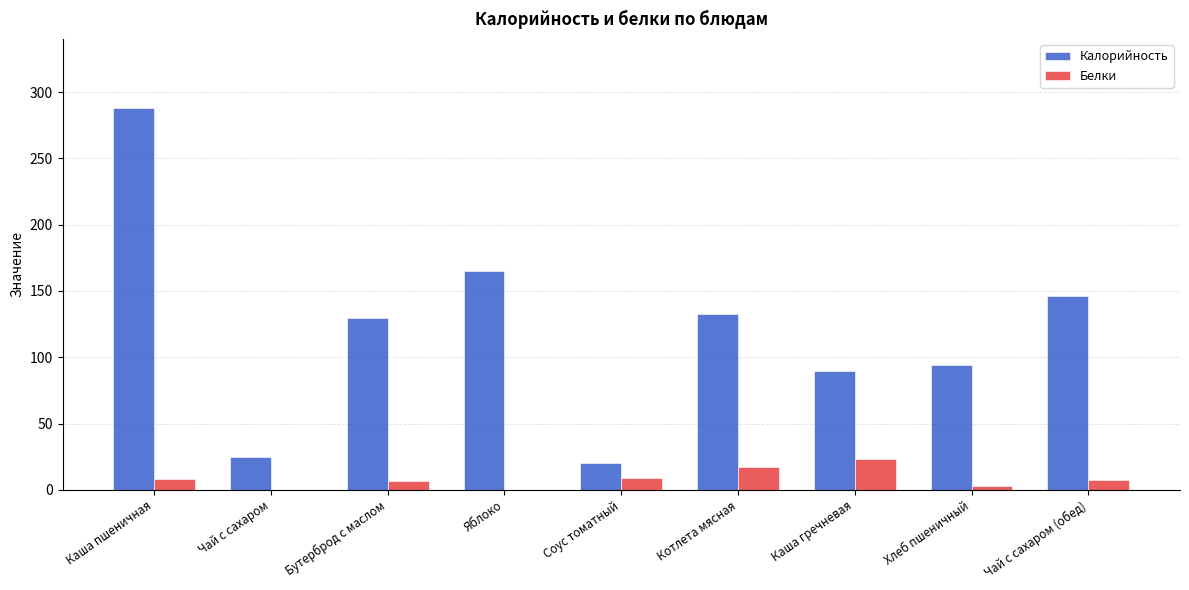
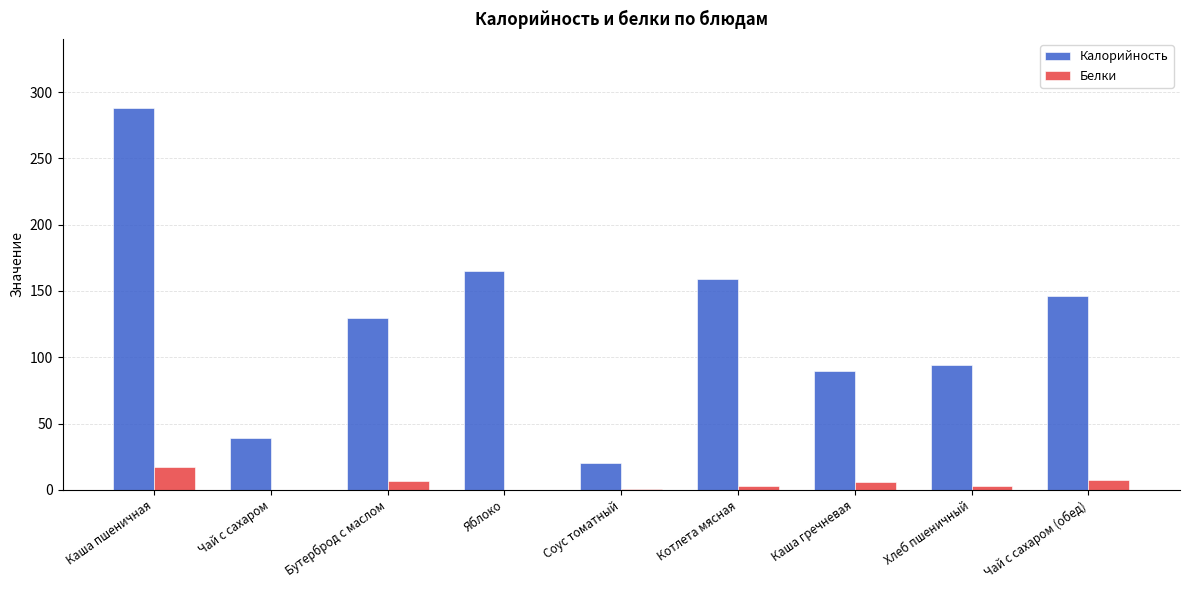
  {
    "Калорийность": {
      "Каша пшеничная": 288,
-     "Чай с сахаром": 25,
+     "Чай с сахаром": 39,
      "Бутерброд с маслом": 130,
      "Яблоко": 165,
      "Соус томатный": 20,
-     "Котлета мясная": 133,
+     "Котлета мясная": 159,
      "Каша гречневая": 90,
      "Хлеб пшеничный": 94,
      "Чай с сахаром (обед)": 146
    },
    "Белки": {
-     "Каша пшеничная": 8,
+     "Каша пшеничная": 17,
      "Чай с сахаром": 0,
      "Бутерброд с маслом": 7,
      "Яблоко": 0,
-     "Соус томатный": 9,
-     "Котлета мясная": 17,
-     "Каша гречневая": 23,
+     "Соус томатный": 0,
+     "Котлета мясная": 3,
+     "Каша гречневая": 6,
      "Хлеб пшеничный": 3,
      "Чай с сахаром (обед)": 7
    }
  }
